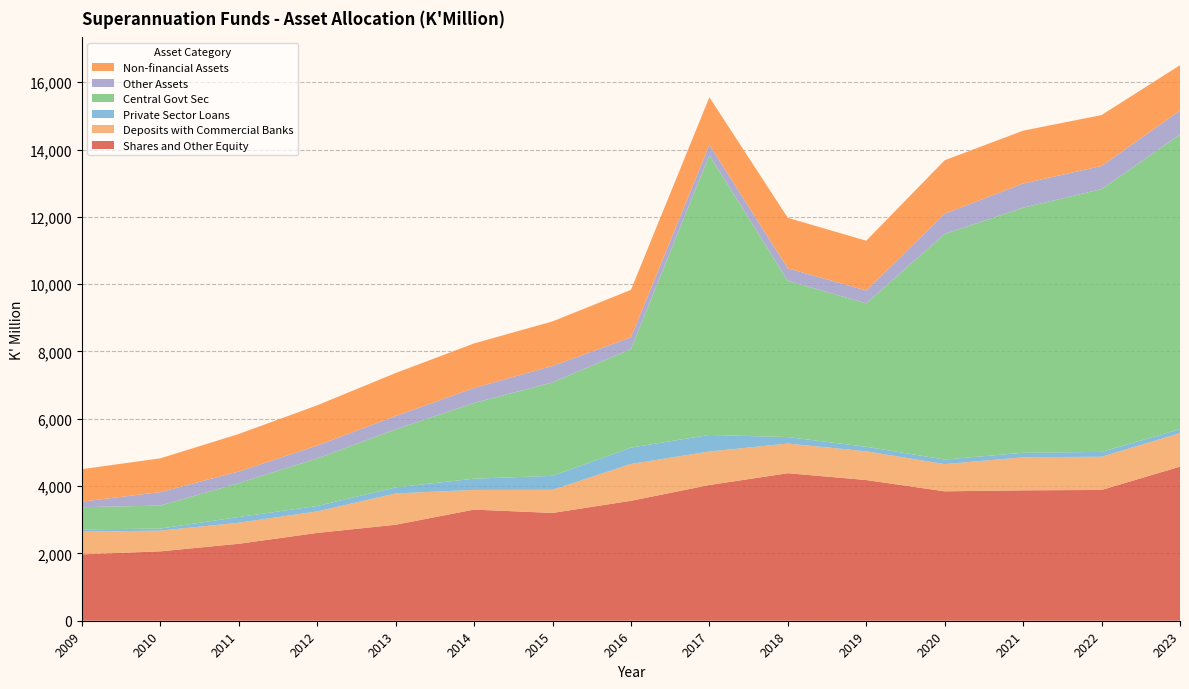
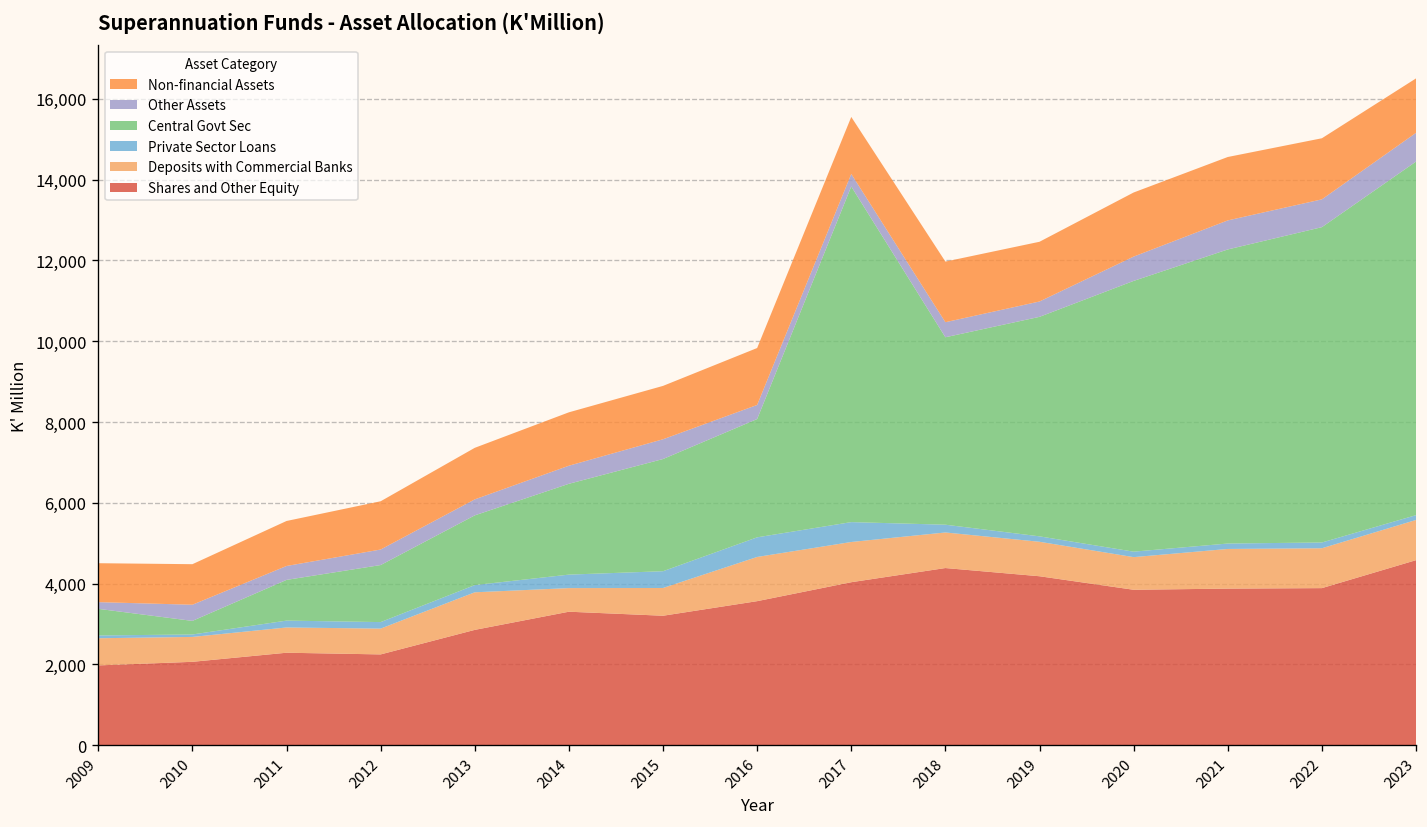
  {
    "Shares and Other Equity": {
      "2009": "2,000",
      "2010": "2,100",
      "2011": "2,300",
-     "2012": "2,600",
+     "2012": "2,200",
      "2013": "2,900",
      "2014": "3,300",
      "2015": "3,200",
      "2016": "3,600",
      "2017": "4,000",
      "2018": "4,400",
      "2019": "4,200",
      "2020": "3,800",
      "2021": "3,900",
      "2022": "3,900",
      "2023": "4,600"
    },
    "Central Govt Sec": {
      "2009": "700",
-     "2010": "700",
+     "2010": "300",
      "2011": "1,000",
      "2012": "1,400",
      "2013": "1,700",
      "2014": "2,200",
      "2015": "2,800",
      "2016": "2,900",
      "2017": "8,300",
      "2018": "4,600",
-     "2019": "4,300",
+     "2019": "5,400",
      "2020": "6,700",
      "2021": "7,300",
      "2022": "7,800",
      "2023": "8,800"
    }
  }
